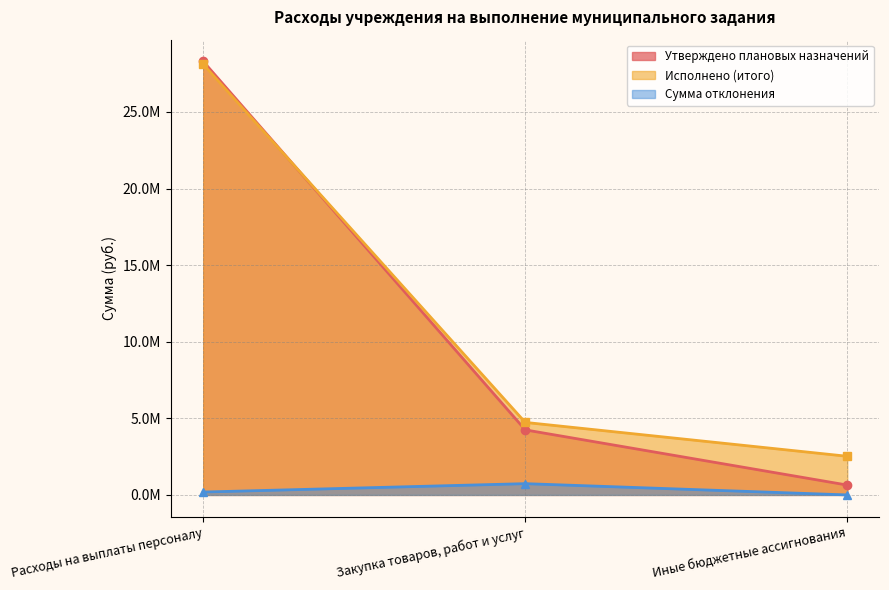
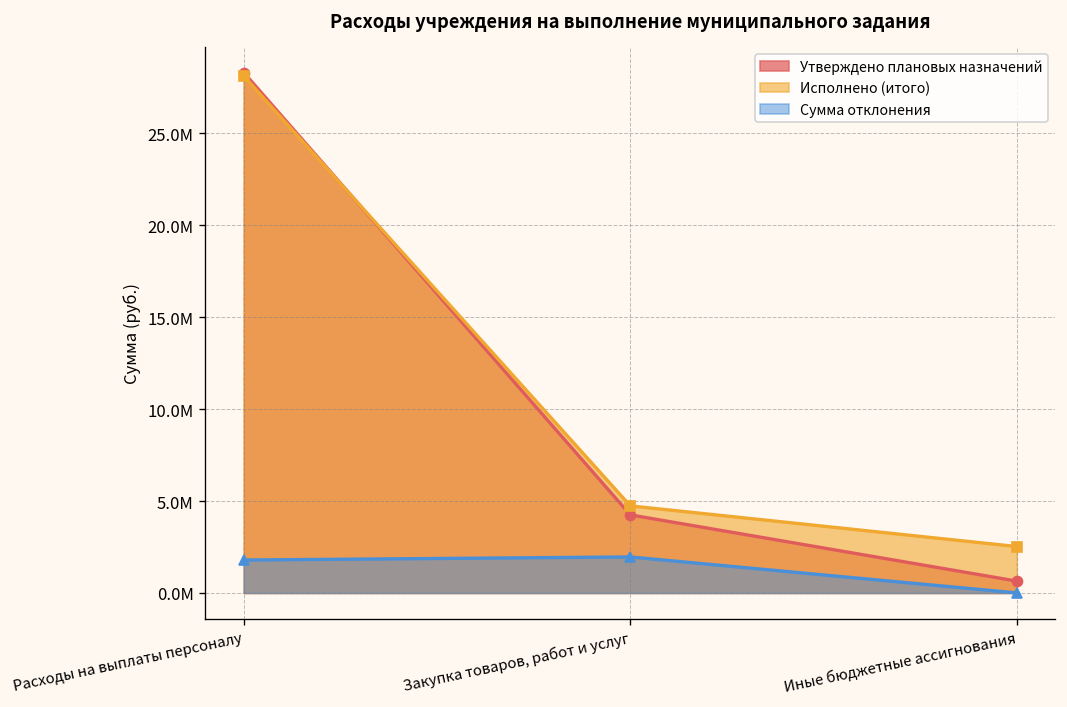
  {
    "Утверждено плановых назначений": {
      "Расходы на выплаты персоналу": 28300000,
      "Закупка товаров, работ и услуг": 4200000,
      "Иные бюджетные ассигнования": 600000
    },
    "Исполнено (итого)": {
      "Расходы на выплаты персоналу": 28100000,
      "Закупка товаров, работ и услуг": 4700000,
      "Иные бюджетные ассигнования": 2500000
    },
    "Сумма отклонения": {
-     "Расходы на выплаты персоналу": 200000,
-     "Закупка товаров, работ и услуг": 700000,
+     "Расходы на выплаты персоналу": 1800000,
+     "Закупка товаров, работ и услуг": 2000000,
      "Иные бюджетные ассигнования": 0
    }
  }
